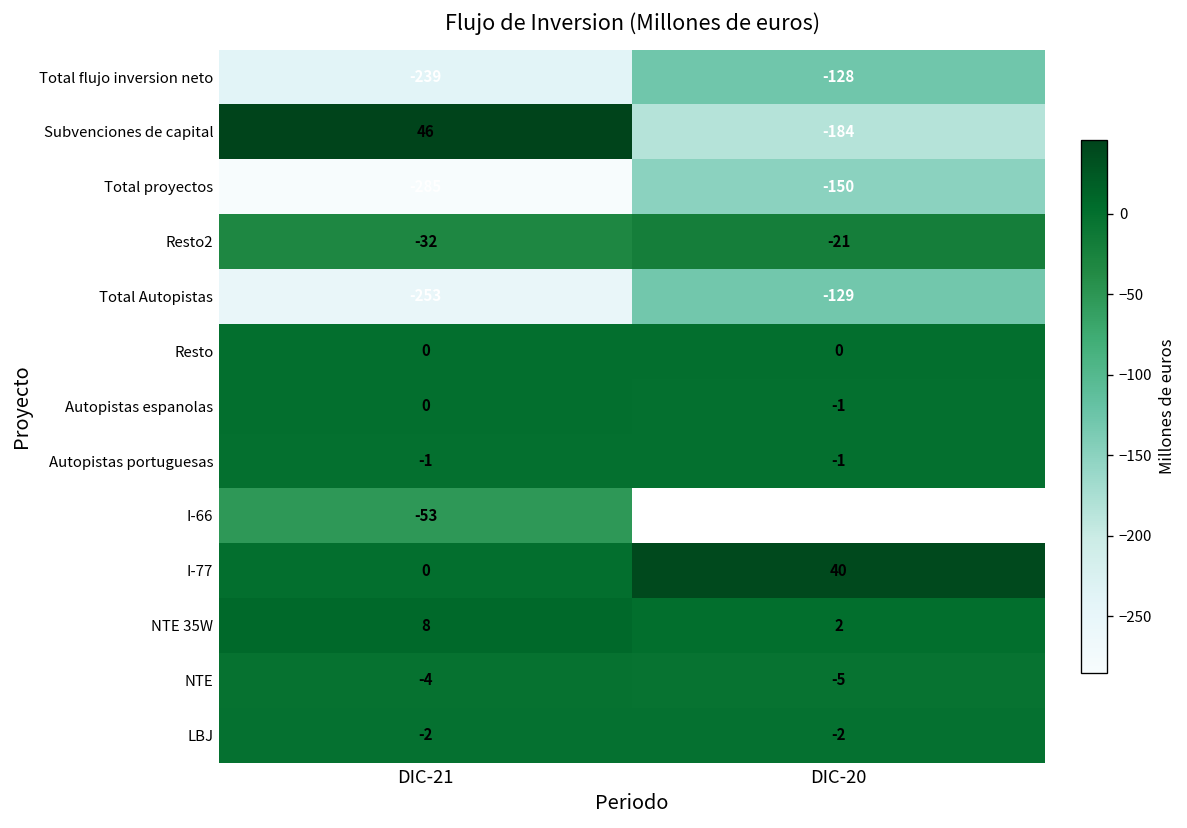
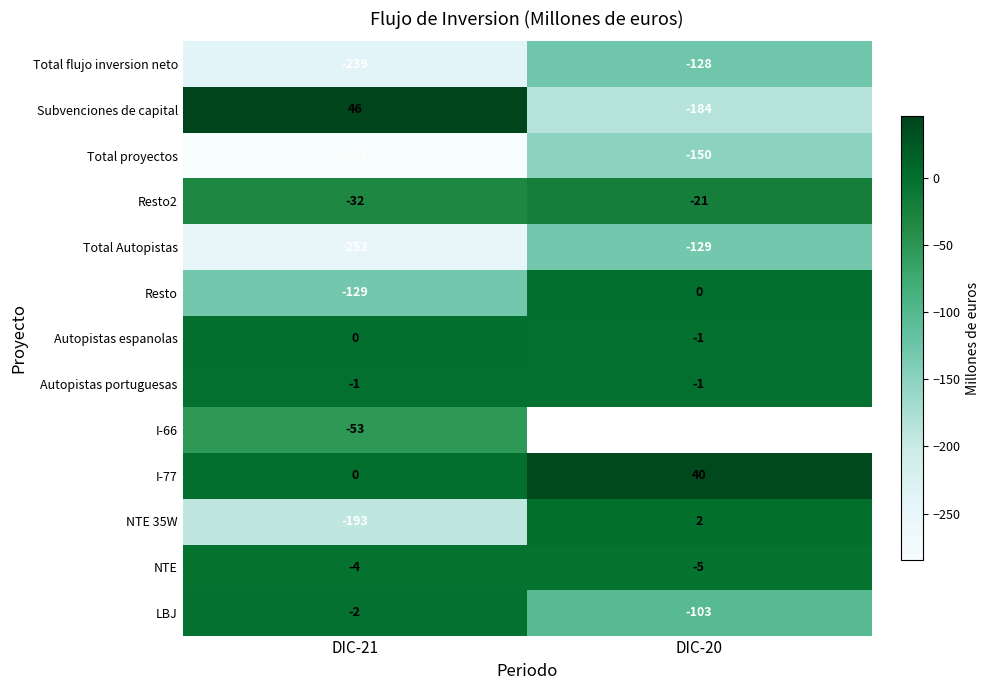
  {
    "Total flujo inversion neto": {
      "DIC-20": -128
    },
    "Subvenciones de capital": {
      "DIC-21": 46,
      "DIC-20": -184
    },
    "Total proyectos": {
      "DIC-20": -150
    },
    "Resto2": {
      "DIC-21": -32,
      "DIC-20": -21
    },
    "Total Autopistas": {
      "DIC-20": -129
    },
    "Resto": {
-     "DIC-21": 0,
+     "DIC-21": -129,
      "DIC-20": 0
    },
    "Autopistas espanolas": {
      "DIC-21": 0,
      "DIC-20": -1
    },
    "Autopistas portuguesas": {
      "DIC-21": -1,
      "DIC-20": -1
    },
    "I-66": {
      "DIC-21": -53
    },
    "I-77": {
      "DIC-21": 0,
      "DIC-20": 40
    },
    "NTE 35W": {
-     "DIC-21": 8,
+     "DIC-21": -193,
      "DIC-20": 2
    },
    "NTE": {
      "DIC-21": -4,
      "DIC-20": -5
    },
    "LBJ": {
      "DIC-21": -2,
-     "DIC-20": -2
+     "DIC-20": -103
    }
  }
